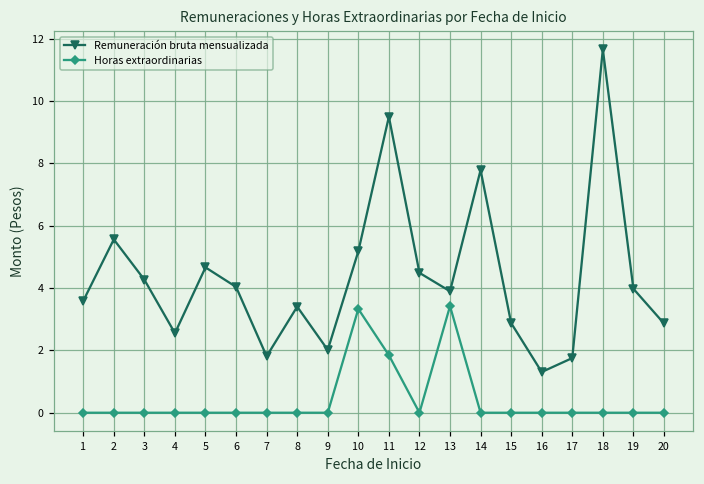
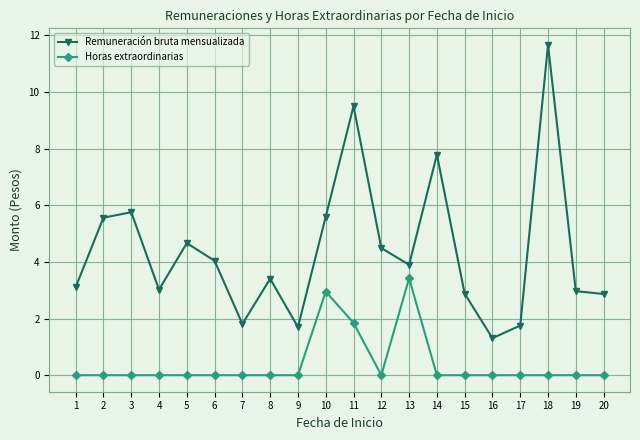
  {
    "Remuneración bruta mensualizada": {
-     "1": 3.6,
+     "1": 3.1,
      "2": 5.6,
-     "3": 4.3,
-     "4": 2.6,
+     "3": 5.8,
+     "4": 3.0,
      "5": 4.7,
      "6": 4.0,
      "7": 1.8,
      "8": 3.4,
-     "9": 2.0,
-     "10": 5.2,
+     "9": 1.7,
+     "10": 5.6,
      "11": 9.5,
      "12": 4.5,
      "13": 3.9,
      "14": 7.8,
      "15": 2.9,
      "16": 1.3,
      "17": 1.8,
      "18": 11.7,
-     "19": 4.0,
+     "19": 3.0,
      "20": 2.9
    },
    "Horas extraordinarias": {
      "1": 0.0,
      "2": 0.0,
      "3": 0.0,
      "4": 0.0,
      "5": 0.0,
      "6": 0.0,
      "7": 0.0,
      "8": 0.0,
      "9": 0.0,
-     "10": 3.3,
+     "10": 3.0,
      "11": 1.8,
      "12": 0.0,
      "13": 3.4,
      "14": 0.0,
      "15": 0.0,
      "16": 0.0,
      "17": 0.0,
      "18": 0.0,
      "19": 0.0,
      "20": 0.0
    }
  }
